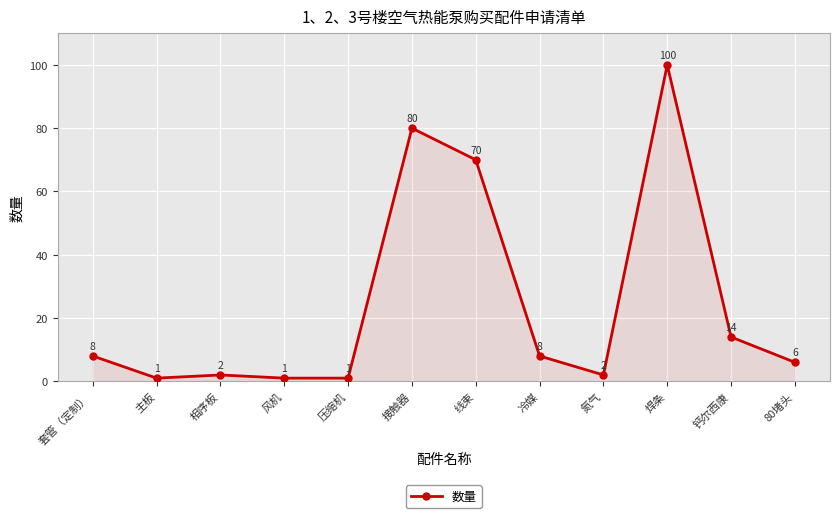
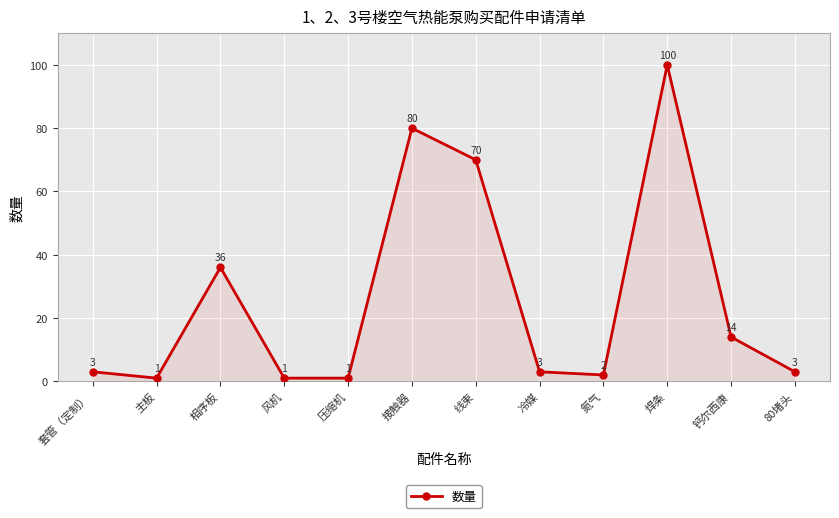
  {
-   "套管（定制）": 8,
+   "套管（定制）": 3,
    "主板": 1,
-   "相序板": 2,
+   "相序板": 36,
    "风机": 1,
    "压缩机": 1,
    "接触器": 80,
    "线束": 70,
-   "冷媒": 8,
+   "冷媒": 3,
    "氮气": 2,
    "焊条": 100,
    "钙尔西康": 14,
-   "80堵头": 6
+   "80堵头": 3
  }
